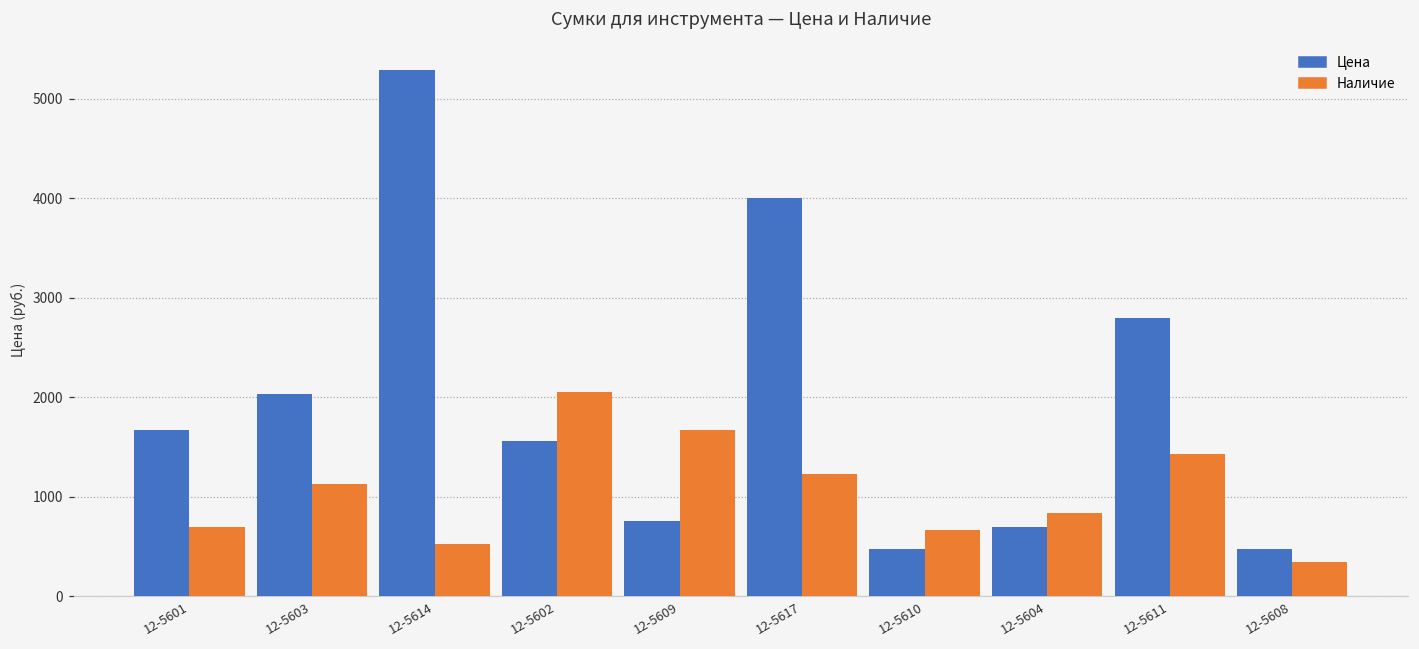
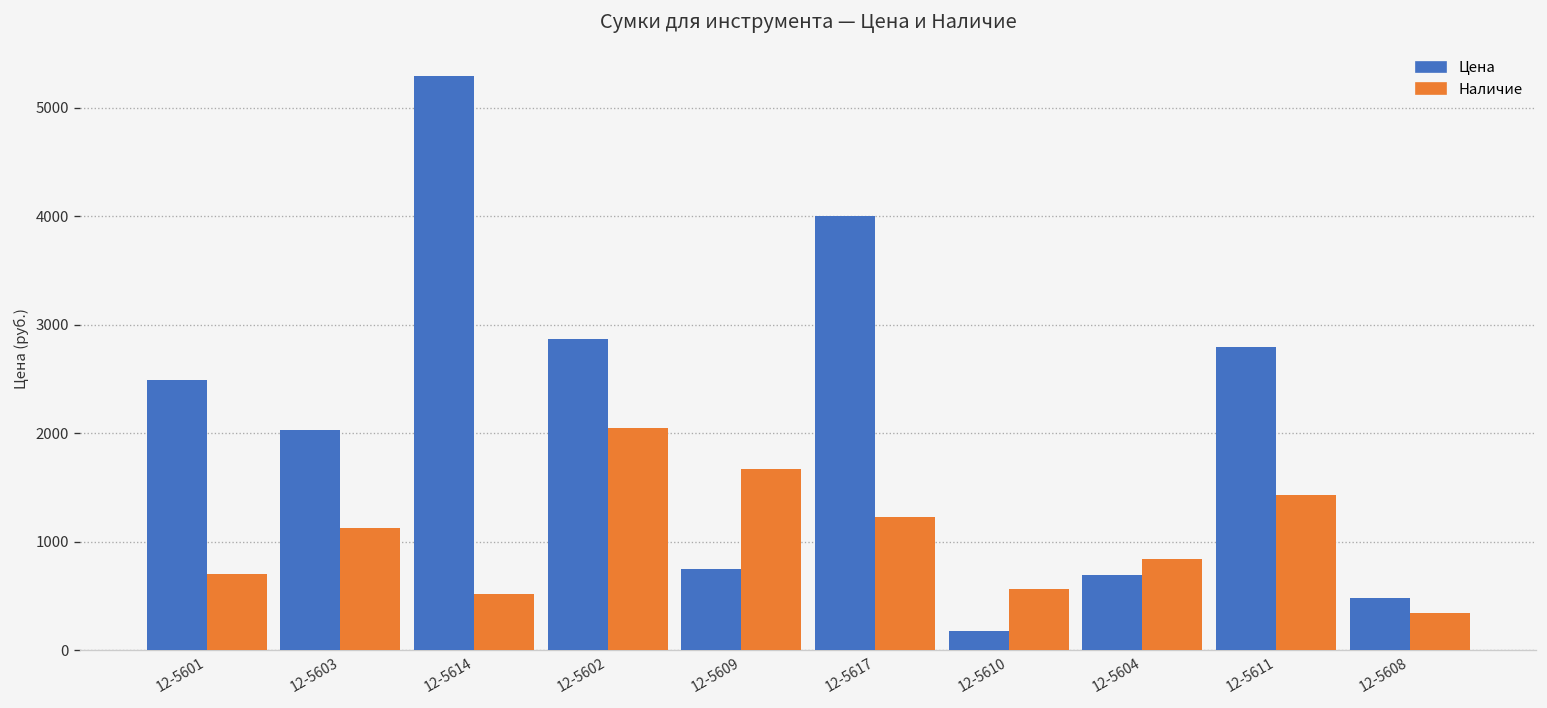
  {
    "Цена": {
-     "12-5601": 1700,
+     "12-5601": 2500,
      "12-5603": 2000,
      "12-5614": 5300,
-     "12-5602": 1600,
+     "12-5602": 2900,
      "12-5609": 800,
      "12-5617": 4000,
-     "12-5610": 500,
+     "12-5610": 200,
      "12-5604": 700,
      "12-5611": 2800,
      "12-5608": 500
    },
    "Наличие": {
      "12-5601": 700,
      "12-5603": 1100,
      "12-5614": 500,
      "12-5602": 2100,
      "12-5609": 1700,
      "12-5617": 1200,
-     "12-5610": 700,
+     "12-5610": 600,
      "12-5604": 800,
      "12-5611": 1400,
      "12-5608": 300
    }
  }
